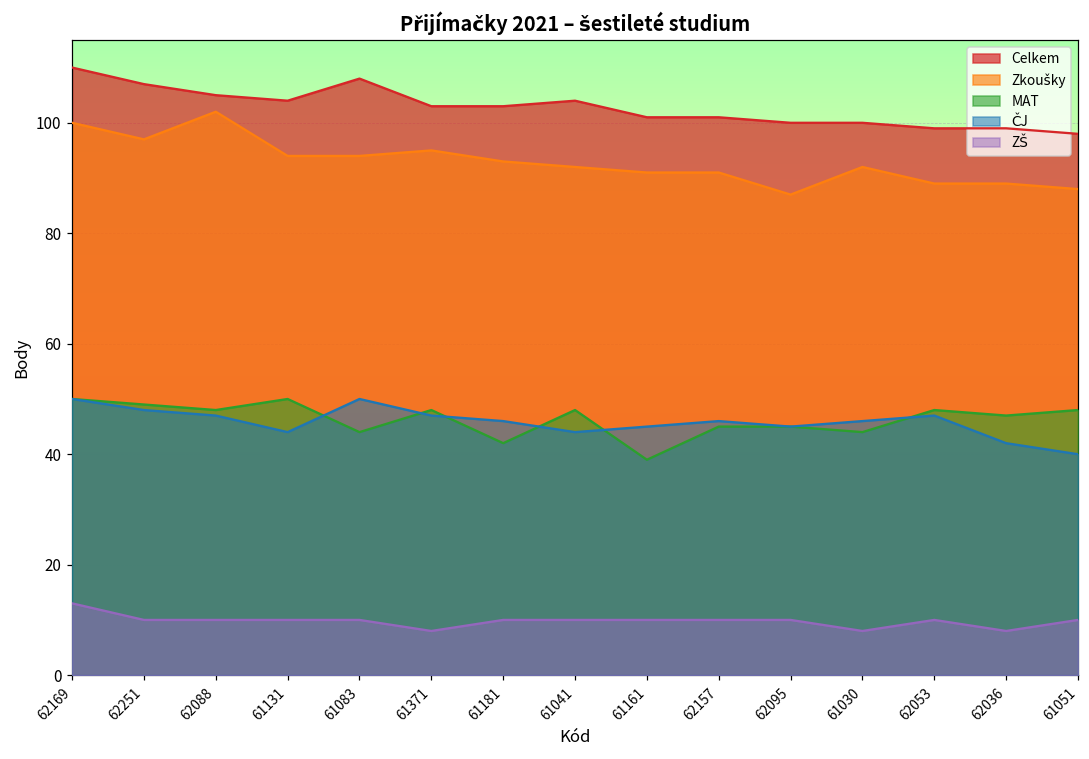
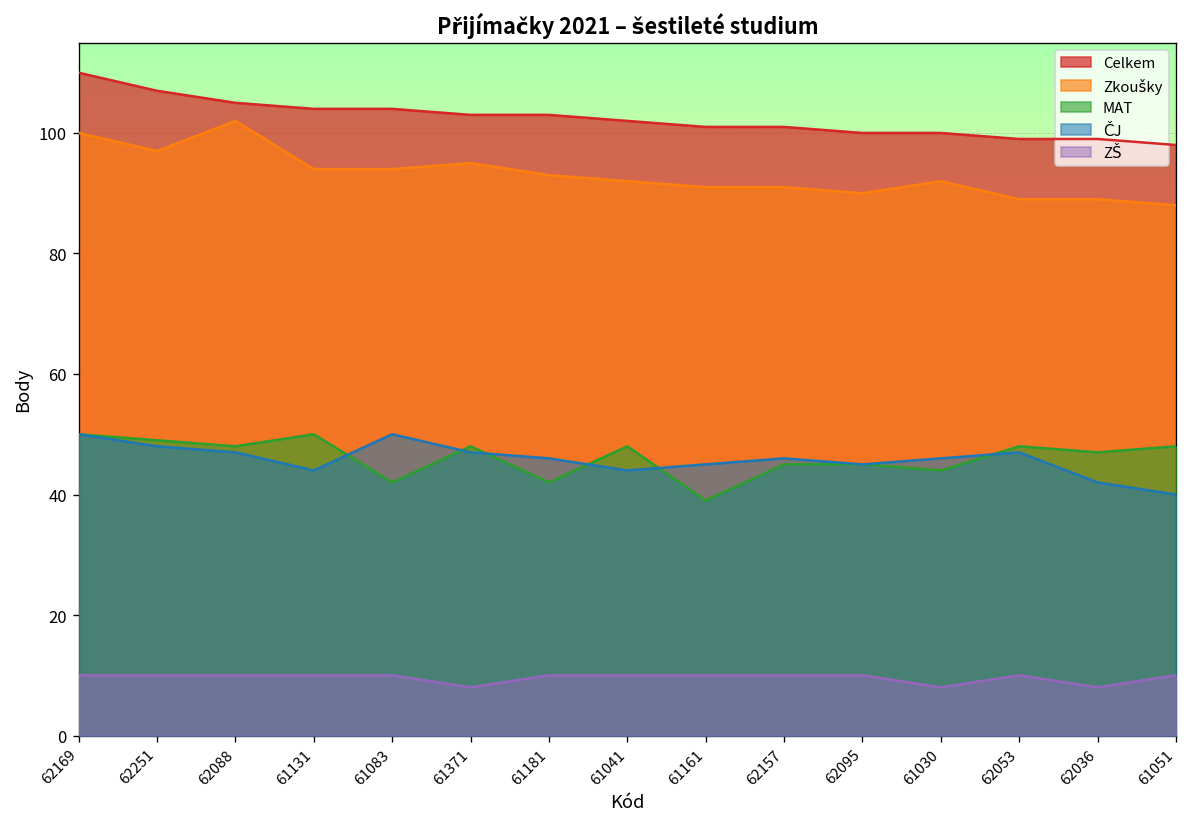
  {
    "Celkem": {
      "62169": 110,
      "62251": 107,
      "62088": 105,
      "61131": 104,
-     "61083": 108,
+     "61083": 104,
      "61371": 103,
      "61181": 103,
-     "61041": 104,
+     "61041": 102,
      "61161": 101,
      "62157": 101,
      "62095": 100,
      "61030": 100,
      "62053": 99,
      "61051": 98
    },
    "Zkoušky": {
      "62169": 100,
      "62251": 97,
      "62088": 102,
      "61131": 94,
      "61083": 94,
      "61371": 95,
      "61181": 93,
      "61041": 92,
      "61161": 91,
      "62157": 91,
-     "62095": 87,
+     "62095": 90,
      "61030": 92,
      "62053": 89,
      "62036": 89,
      "61051": 88
    },
    "MAT": {
      "62251": 49,
      "62088": 48,
      "61131": 50,
-     "61083": 44,
+     "61083": 42,
      "61371": 48,
      "61181": 42,
      "61041": 48,
      "61161": 39,
      "62157": 45,
      "61030": 44,
      "62053": 48,
      "62036": 47,
      "61051": 48
    },
    "ČJ": {
      "62251": 48,
      "62088": 47,
      "61131": 44,
      "61083": 50,
      "61371": 47,
      "61181": 46,
      "61041": 44,
      "61161": 45,
      "62157": 46,
      "61030": 46,
      "62053": 47,
      "62036": 42,
      "61051": 40
    },
    "ZŠ": {
-     "62169": 13,
+     "62169": 10,
      "62251": 10,
      "62088": 10,
      "61131": 10,
      "61083": 10,
      "61371": 8,
      "61181": 10,
      "61041": 10,
      "61161": 10,
      "62157": 10,
      "62095": 10,
      "61030": 8,
      "62053": 10,
      "62036": 8,
      "61051": 10
    }
  }
